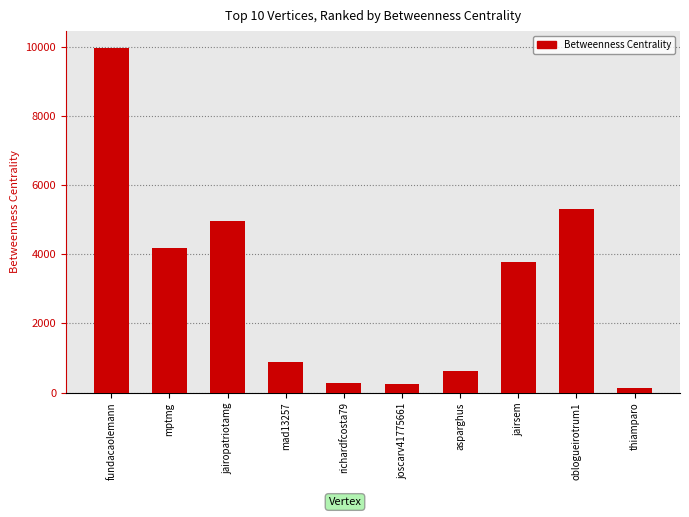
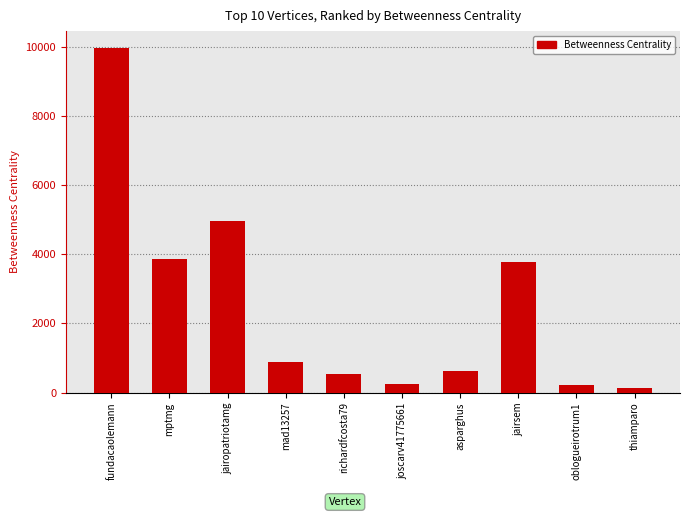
  {
    "fundacaolemann": 10000,
-   "mptmg": 4200,
+   "mptmg": 3900,
    "jairopatriotamg": 5000,
    "mad13257": 900,
-   "richardfcosta79": 300,
+   "richardfcosta79": 500,
    "joscarv41775661": 300,
    "asparghus": 600,
    "jairsem": 3800,
-   "oblogueirotrum1": 5300,
+   "oblogueirotrum1": 200,
    "thiamparo": 100
  }
